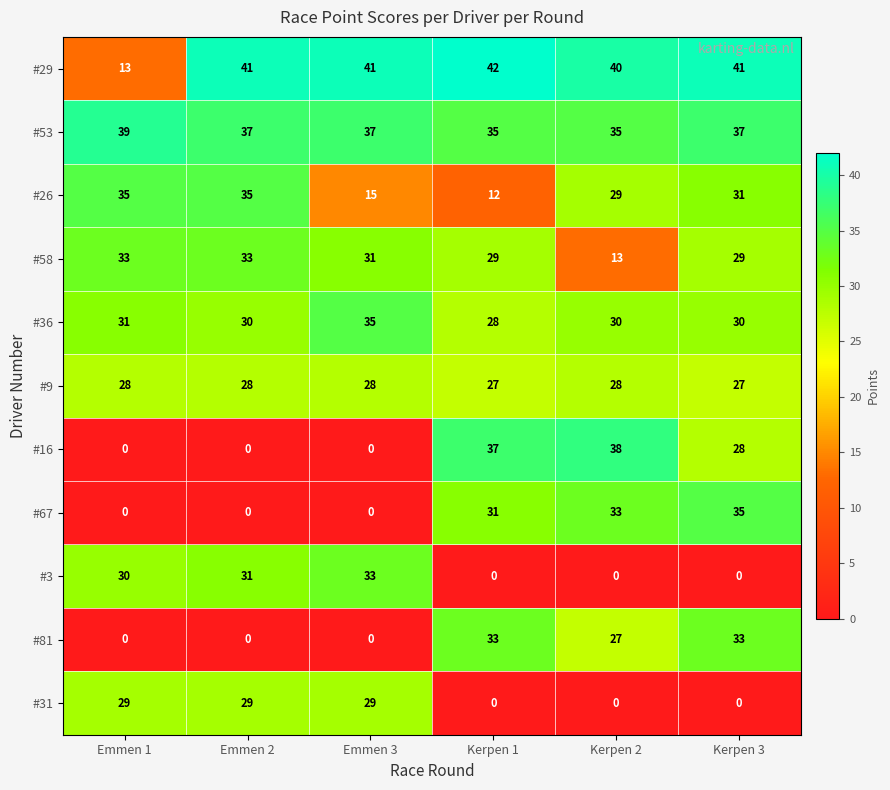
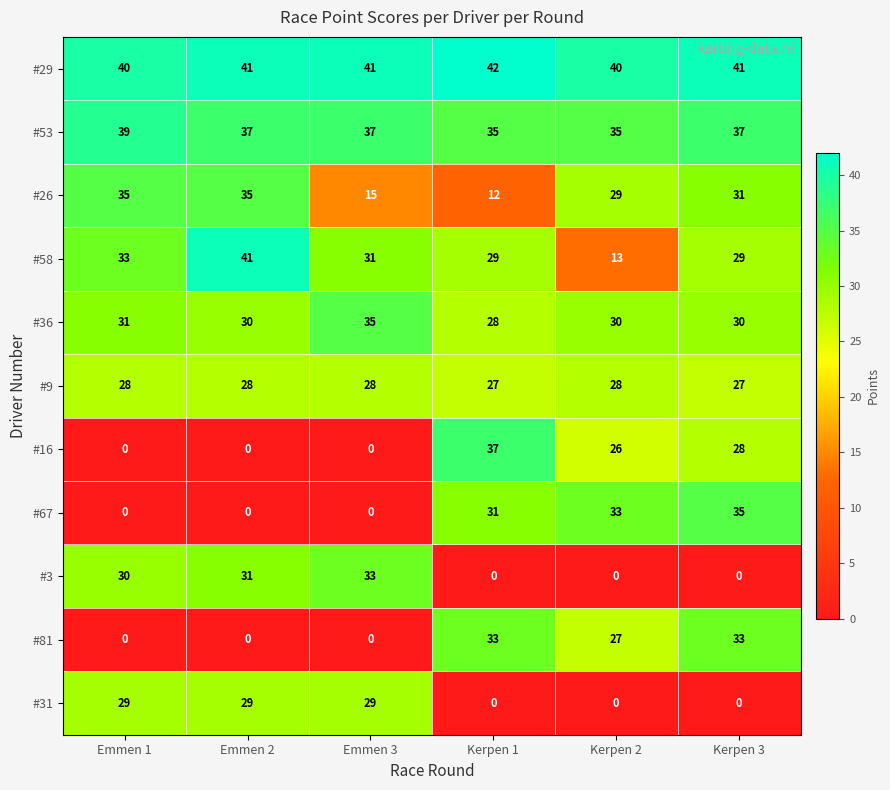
  {
    "#29": {
-     "Emmen 1": 13,
+     "Emmen 1": 40,
      "Emmen 2": 41,
      "Emmen 3": 41,
      "Kerpen 1": 42,
      "Kerpen 2": 40
    },
    "#53": {
      "Emmen 1": 39,
      "Emmen 2": 37,
      "Emmen 3": 37,
      "Kerpen 1": 35,
      "Kerpen 2": 35,
      "Kerpen 3": 37
    },
    "#26": {
      "Emmen 1": 35,
      "Emmen 2": 35,
      "Emmen 3": 15,
      "Kerpen 1": 12,
      "Kerpen 2": 29,
      "Kerpen 3": 31
    },
    "#58": {
      "Emmen 1": 33,
-     "Emmen 2": 33,
+     "Emmen 2": 41,
      "Emmen 3": 31,
      "Kerpen 1": 29,
      "Kerpen 2": 13,
      "Kerpen 3": 29
    },
    "#36": {
      "Emmen 1": 31,
      "Emmen 2": 30,
      "Emmen 3": 35,
      "Kerpen 1": 28,
      "Kerpen 2": 30,
      "Kerpen 3": 30
    },
    "#9": {
      "Emmen 1": 28,
      "Emmen 2": 28,
      "Emmen 3": 28,
      "Kerpen 1": 27,
      "Kerpen 2": 28,
      "Kerpen 3": 27
    },
    "#16": {
      "Emmen 1": 0,
      "Emmen 2": 0,
      "Emmen 3": 0,
      "Kerpen 1": 37,
-     "Kerpen 2": 38,
+     "Kerpen 2": 26,
      "Kerpen 3": 28
    },
    "#67": {
      "Emmen 1": 0,
      "Emmen 2": 0,
      "Emmen 3": 0,
      "Kerpen 1": 31,
      "Kerpen 2": 33,
      "Kerpen 3": 35
    },
    "#3": {
      "Emmen 1": 30,
      "Emmen 2": 31,
      "Emmen 3": 33,
      "Kerpen 1": 0,
      "Kerpen 2": 0,
      "Kerpen 3": 0
    },
    "#81": {
      "Emmen 1": 0,
      "Emmen 2": 0,
      "Emmen 3": 0,
      "Kerpen 1": 33,
      "Kerpen 2": 27,
      "Kerpen 3": 33
    },
    "#31": {
      "Emmen 1": 29,
      "Emmen 2": 29,
      "Emmen 3": 29,
      "Kerpen 1": 0,
      "Kerpen 2": 0,
      "Kerpen 3": 0
    }
  }
